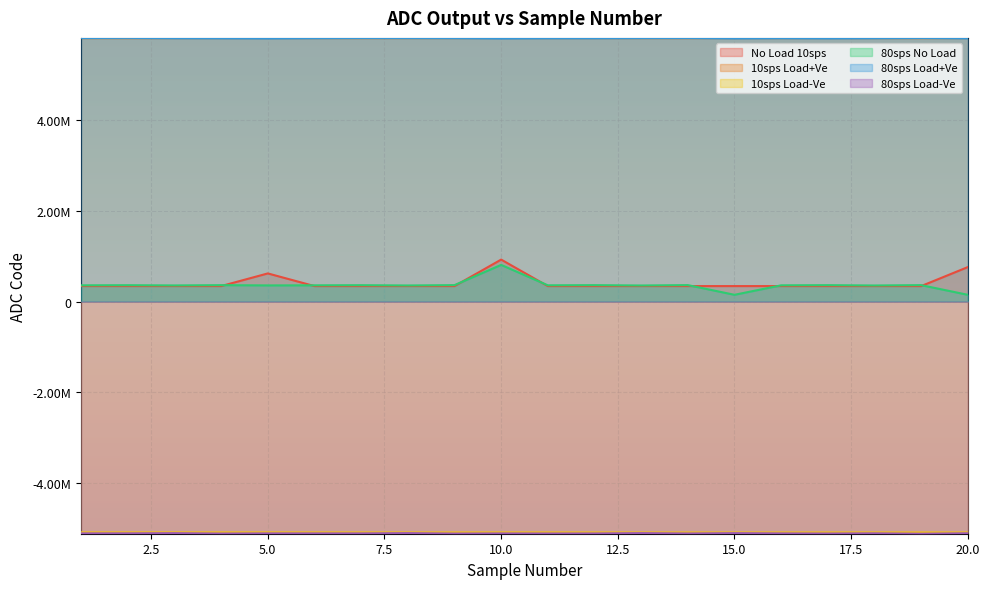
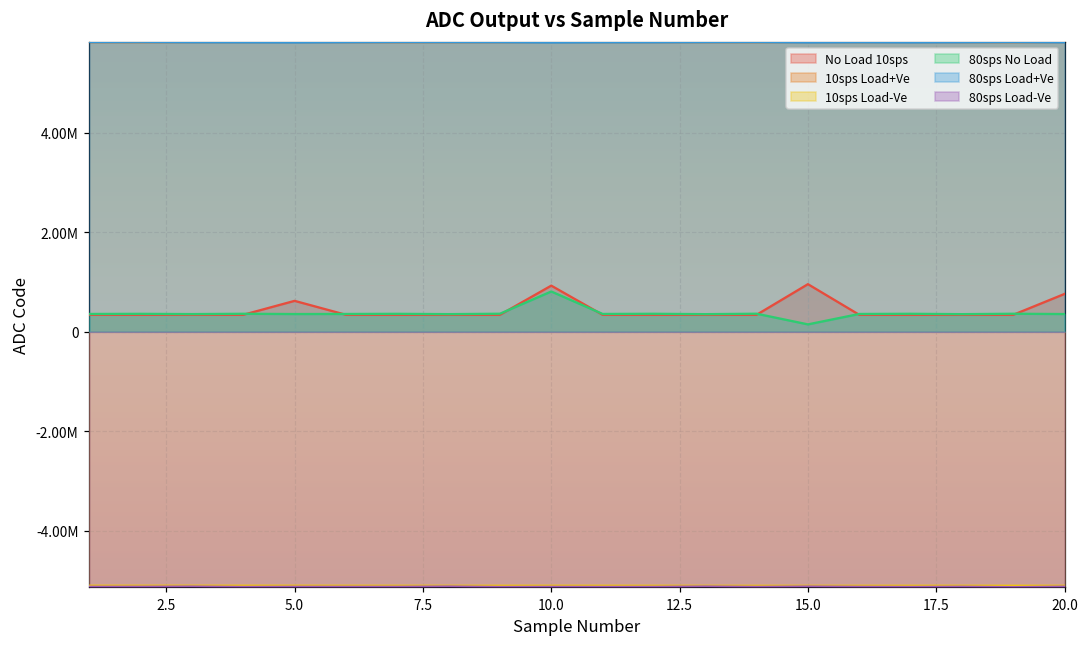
  {
    "No Load 10sps": {
      "5.0": 600000,
      "10.0": 900000,
-     "15.0": 300000,
+     "15.0": 1000000,
      "20.0": 800000
    },
    "80sps Load+Ve": {
      "5.0": 5800000,
      "10.0": 5800000,
      "15.0": 5800000,
      "20.0": 5800000
    },
    "80sps No Load": {
      "5.0": 400000,
      "10.0": 800000,
      "15.0": 100000,
-     "20.0": 100000
+     "20.0": 400000
    }
  }
